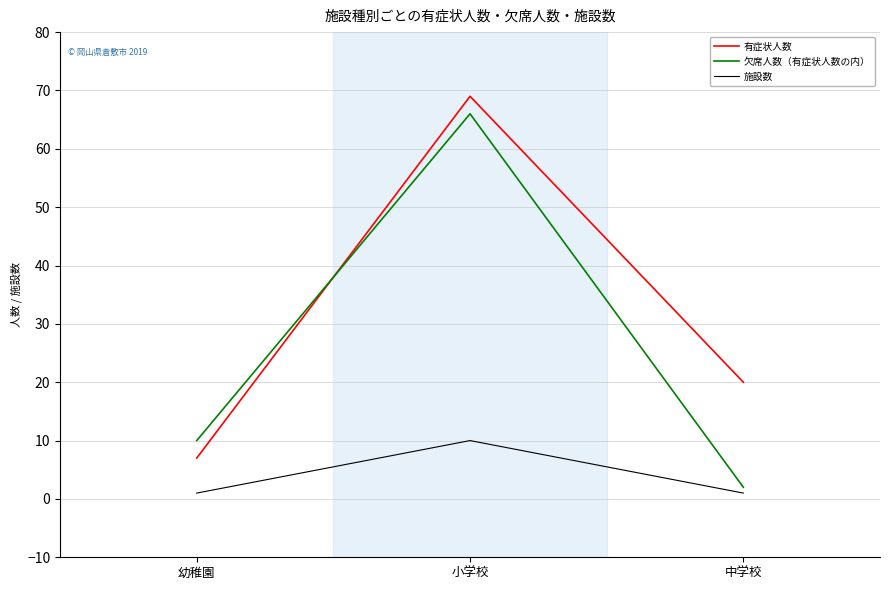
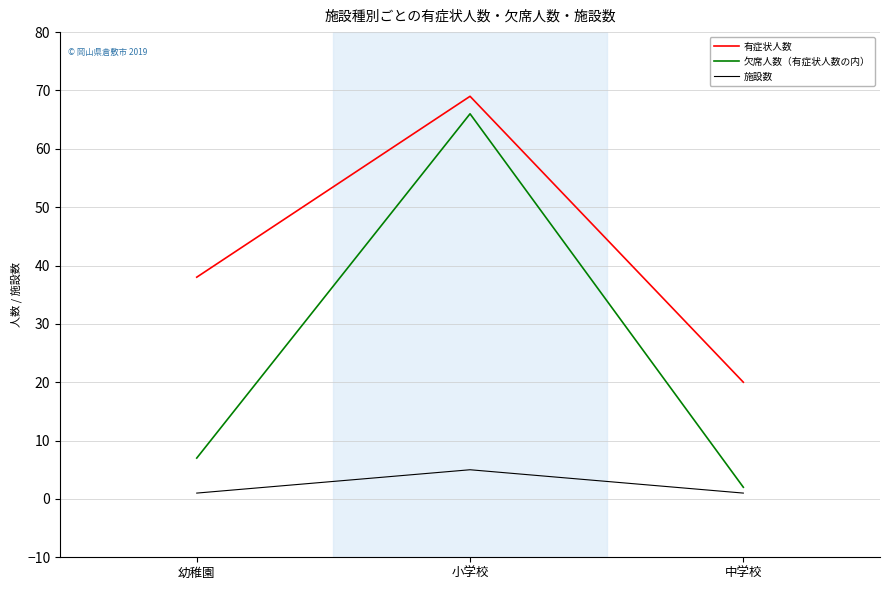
  {
    "有症状人数": {
-     "幼稚園": 7,
+     "幼稚園": 38,
      "小学校": 69,
      "中学校": 20
    },
    "欠席人数（有症状人数の内）": {
-     "幼稚園": 10,
+     "幼稚園": 7,
      "小学校": 66,
      "中学校": 2
    },
    "施設数": {
      "幼稚園": 1,
-     "小学校": 10,
+     "小学校": 5,
      "中学校": 1
    }
  }
